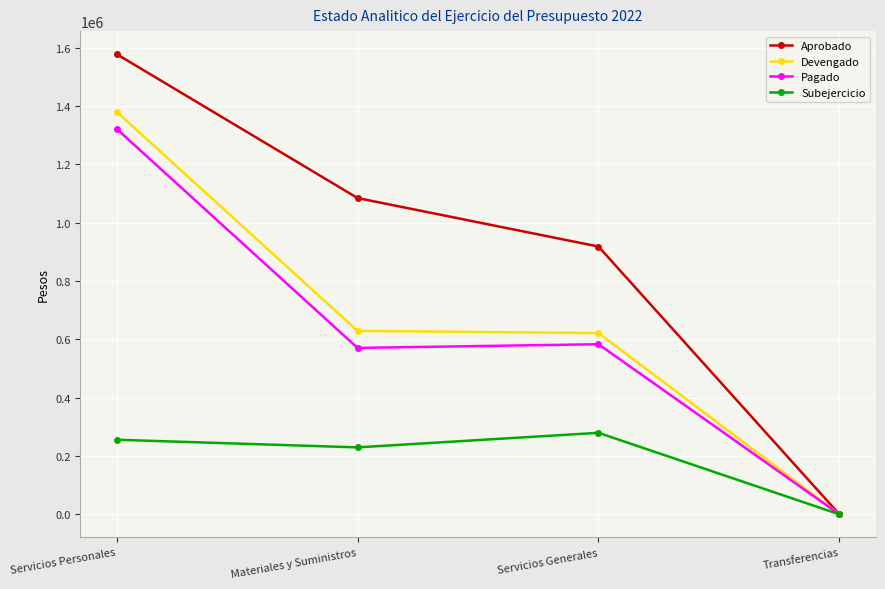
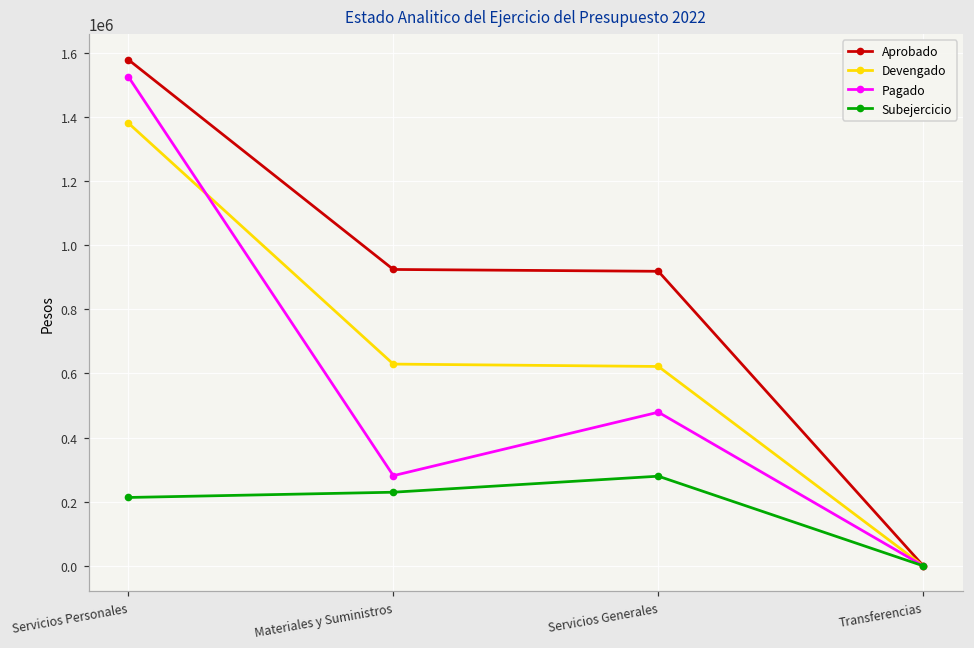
  {
    "Aprobado": {
      "Servicios Personales": 1580000,
-     "Materiales y Suministros": 1080000,
+     "Materiales y Suministros": 920000,
      "Servicios Generales": 920000
    },
    "Devengado": {
      "Servicios Personales": 1380000,
      "Materiales y Suministros": 630000,
      "Servicios Generales": 620000
    },
    "Pagado": {
-     "Servicios Personales": 1320000,
-     "Materiales y Suministros": 570000,
-     "Servicios Generales": 580000
+     "Servicios Personales": 1530000,
+     "Materiales y Suministros": 280000,
+     "Servicios Generales": 480000
    },
    "Subejercicio": {
-     "Servicios Personales": 260000,
+     "Servicios Personales": 210000,
      "Materiales y Suministros": 230000,
      "Servicios Generales": 280000
    }
  }
